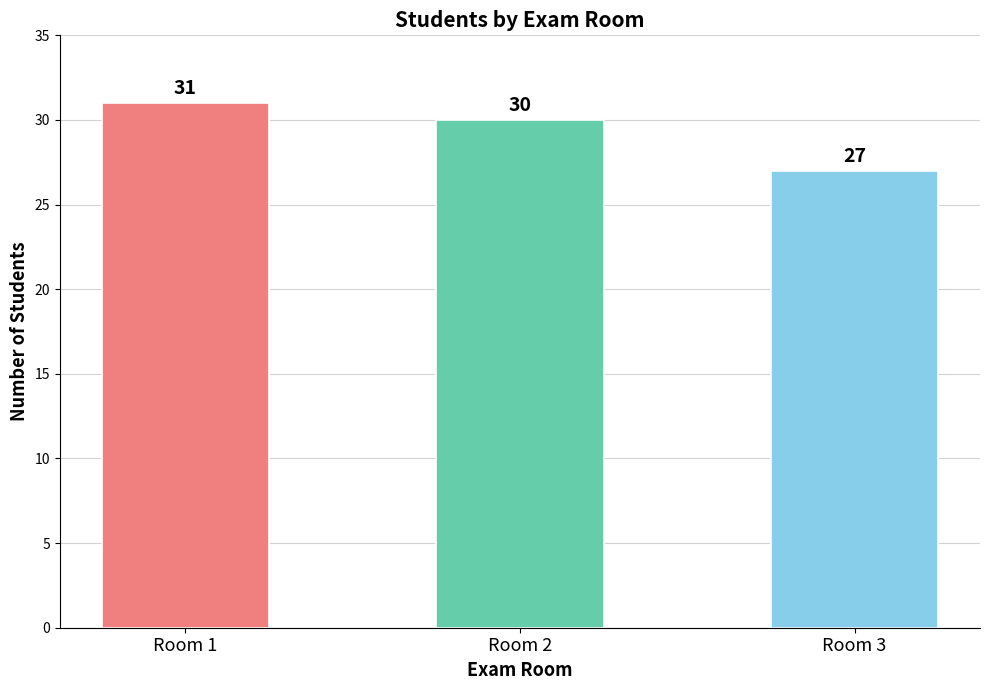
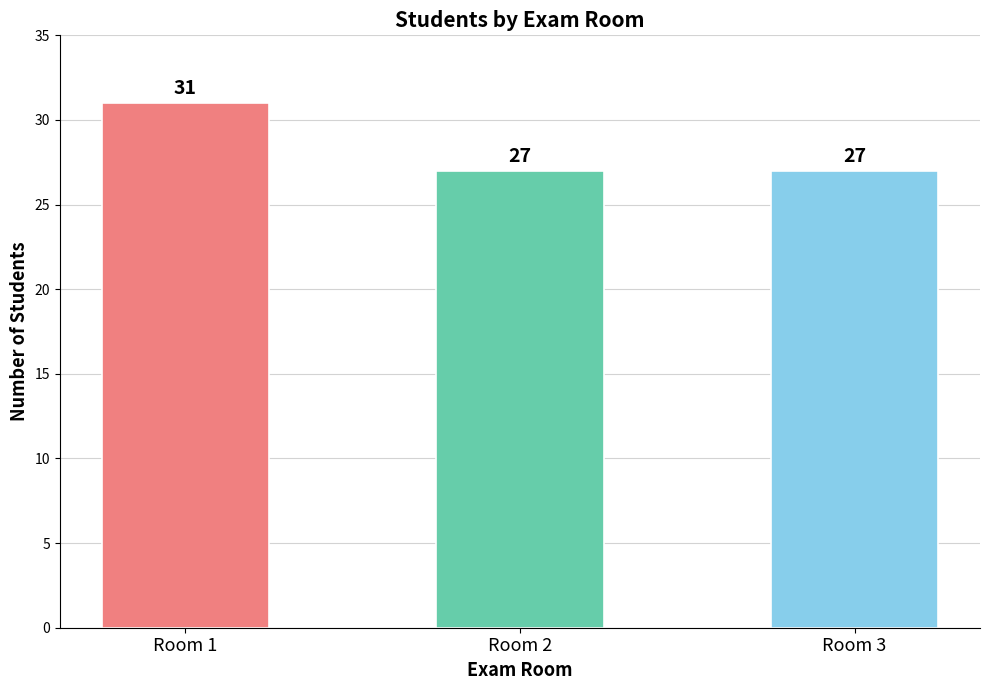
  {
    "Room 1": 31,
-   "Room 2": 30,
+   "Room 2": 27,
    "Room 3": 27
  }
